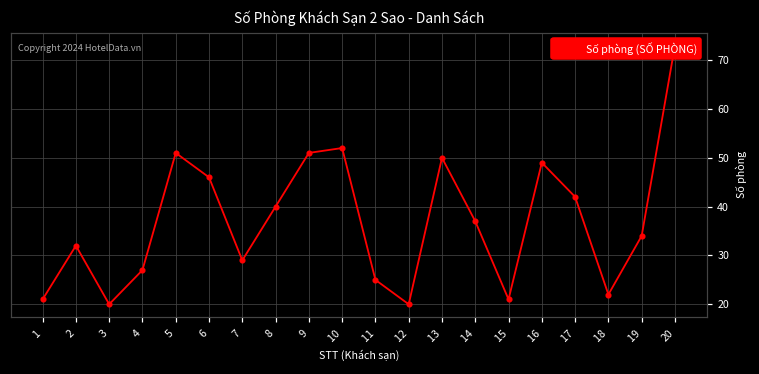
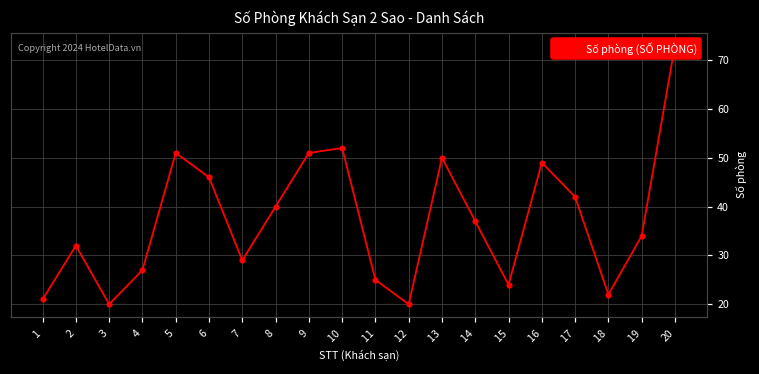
  {
    "1": 21,
    "2": 32,
    "3": 20,
    "4": 27,
    "5": 51,
    "6": 46,
    "7": 29,
    "8": 40,
    "9": 51,
    "10": 52,
    "11": 25,
    "12": 20,
    "13": 50,
    "14": 37,
-   "15": 21,
+   "15": 24,
    "16": 49,
    "17": 42,
    "18": 22,
    "19": 34
  }
